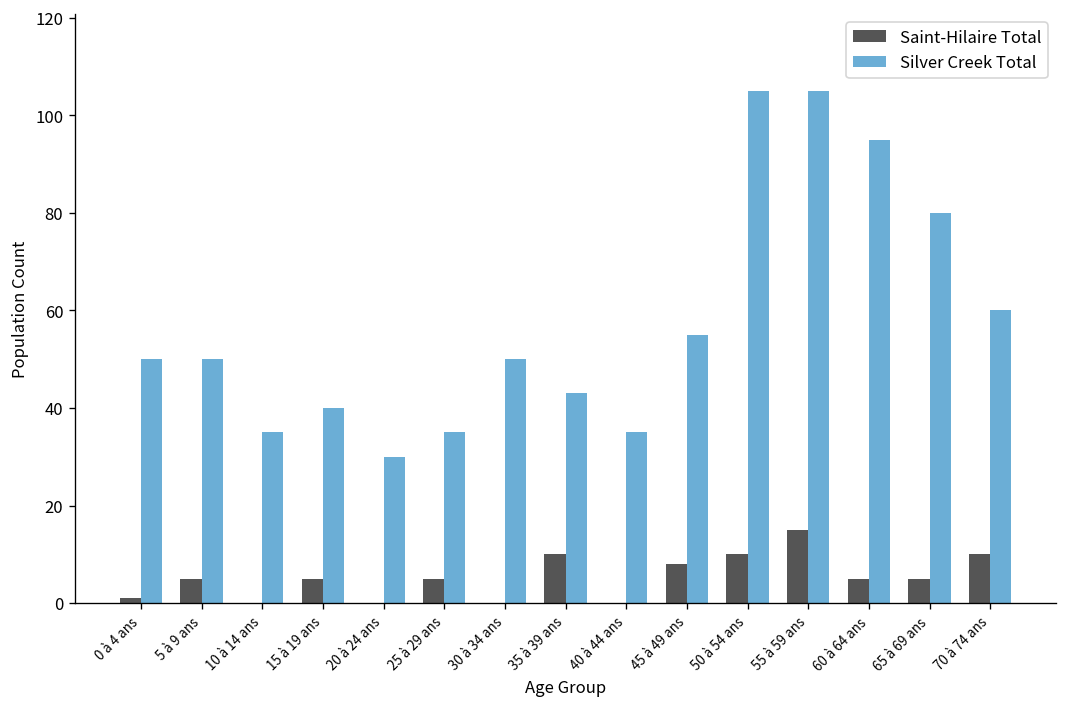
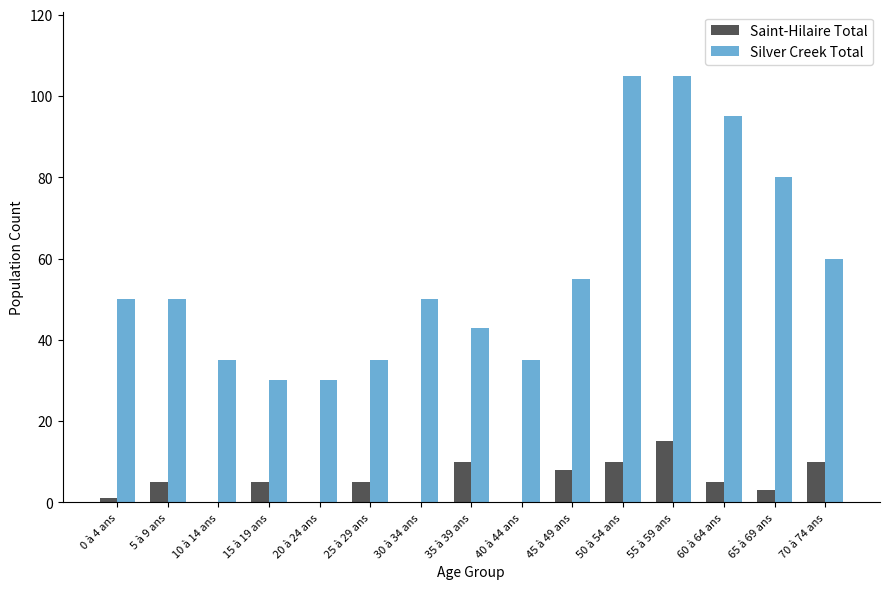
  {
    "Saint-Hilaire Total": {
      "0 à 4 ans": 1,
      "5 à 9 ans": 5,
      "10 à 14 ans": 0,
      "15 à 19 ans": 5,
      "20 à 24 ans": 0,
      "25 à 29 ans": 5,
      "30 à 34 ans": 0,
      "35 à 39 ans": 10,
      "40 à 44 ans": 0,
      "45 à 49 ans": 8,
      "50 à 54 ans": 10,
      "55 à 59 ans": 15,
      "60 à 64 ans": 5,
-     "65 à 69 ans": 5,
+     "65 à 69 ans": 3,
      "70 à 74 ans": 10
    },
    "Silver Creek Total": {
      "0 à 4 ans": 50,
      "5 à 9 ans": 50,
      "10 à 14 ans": 35,
-     "15 à 19 ans": 40,
+     "15 à 19 ans": 30,
      "20 à 24 ans": 30,
      "25 à 29 ans": 35,
      "30 à 34 ans": 50,
      "35 à 39 ans": 43,
      "40 à 44 ans": 35,
      "45 à 49 ans": 55,
      "50 à 54 ans": 105,
      "55 à 59 ans": 105,
      "60 à 64 ans": 95,
      "65 à 69 ans": 80,
      "70 à 74 ans": 60
    }
  }
